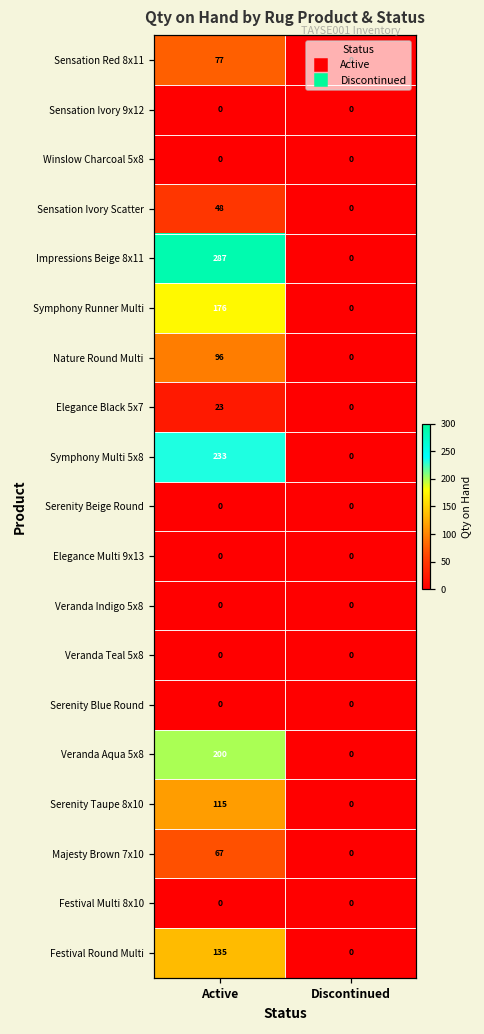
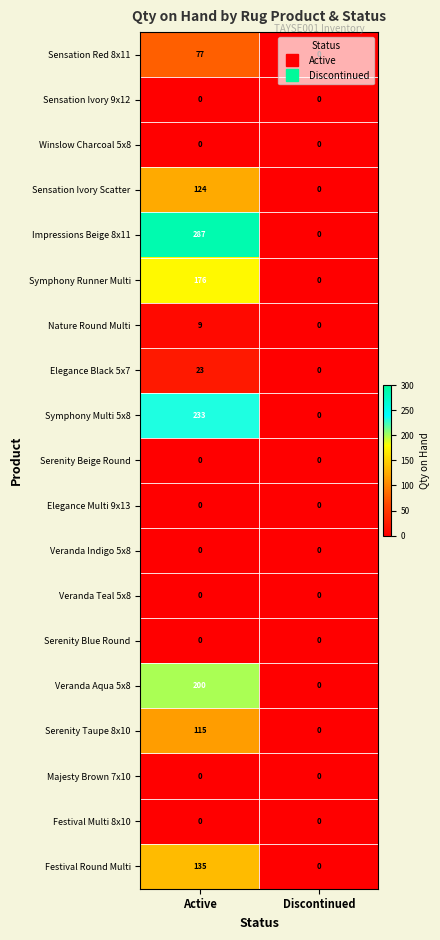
  {
    "Sensation Red 8x11": {
      "Active": 77
    },
    "Sensation Ivory 9x12": {
      "Active": 0,
      "Discontinued": 0
    },
    "Winslow Charcoal 5x8": {
      "Active": 0,
      "Discontinued": 0
    },
    "Sensation Ivory Scatter": {
-     "Active": 48,
+     "Active": 124,
      "Discontinued": 0
    },
    "Impressions Beige 8x11": {
      "Active": 287,
      "Discontinued": 0
    },
    "Symphony Runner Multi": {
      "Active": 176,
      "Discontinued": 0
    },
    "Nature Round Multi": {
-     "Active": 96,
+     "Active": 9,
      "Discontinued": 0
    },
    "Elegance Black 5x7": {
      "Active": 23,
      "Discontinued": 0
    },
    "Symphony Multi 5x8": {
      "Active": 233,
      "Discontinued": 0
    },
    "Serenity Beige Round": {
      "Active": 0,
      "Discontinued": 0
    },
    "Elegance Multi 9x13": {
      "Active": 0,
      "Discontinued": 0
    },
    "Veranda Indigo 5x8": {
      "Active": 0,
      "Discontinued": 0
    },
    "Veranda Teal 5x8": {
      "Active": 0,
      "Discontinued": 0
    },
    "Serenity Blue Round": {
      "Active": 0,
      "Discontinued": 0
    },
    "Veranda Aqua 5x8": {
      "Active": 200,
      "Discontinued": 0
    },
    "Serenity Taupe 8x10": {
      "Active": 115,
      "Discontinued": 0
    },
    "Majesty Brown 7x10": {
-     "Active": 67,
+     "Active": 0,
      "Discontinued": 0
    },
    "Festival Multi 8x10": {
      "Active": 0,
      "Discontinued": 0
    },
    "Festival Round Multi": {
      "Active": 135,
      "Discontinued": 0
    }
  }
